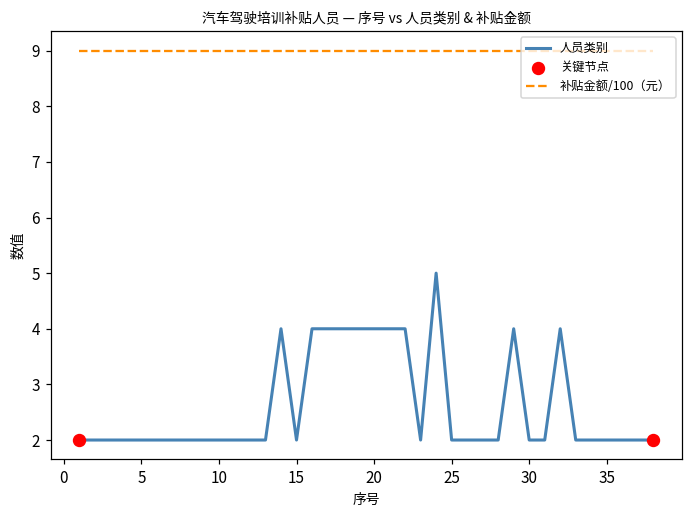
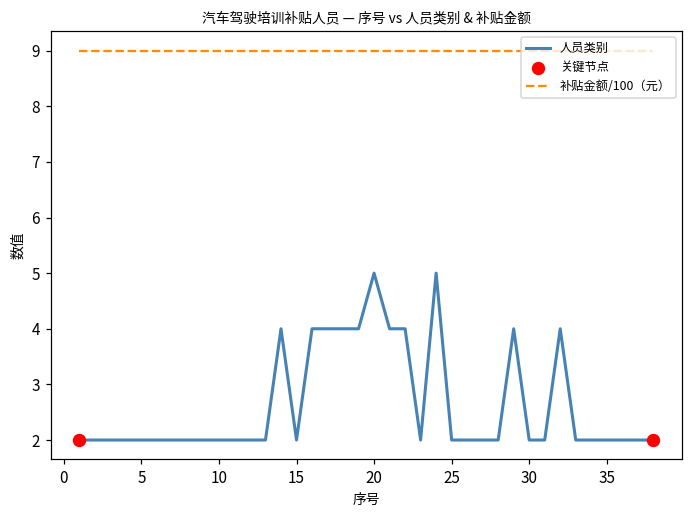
  {
    "人员类别": {
      "5": 2,
      "10": 2,
      "15": 2,
-     "20": 4,
+     "20": 5,
      "25": 2,
      "30": 2,
      "35": 2
    },
    "补贴金额/100（元）": {
      "5": 9,
      "10": 9,
      "15": 9,
      "20": 9,
      "25": 9
    }
  }
